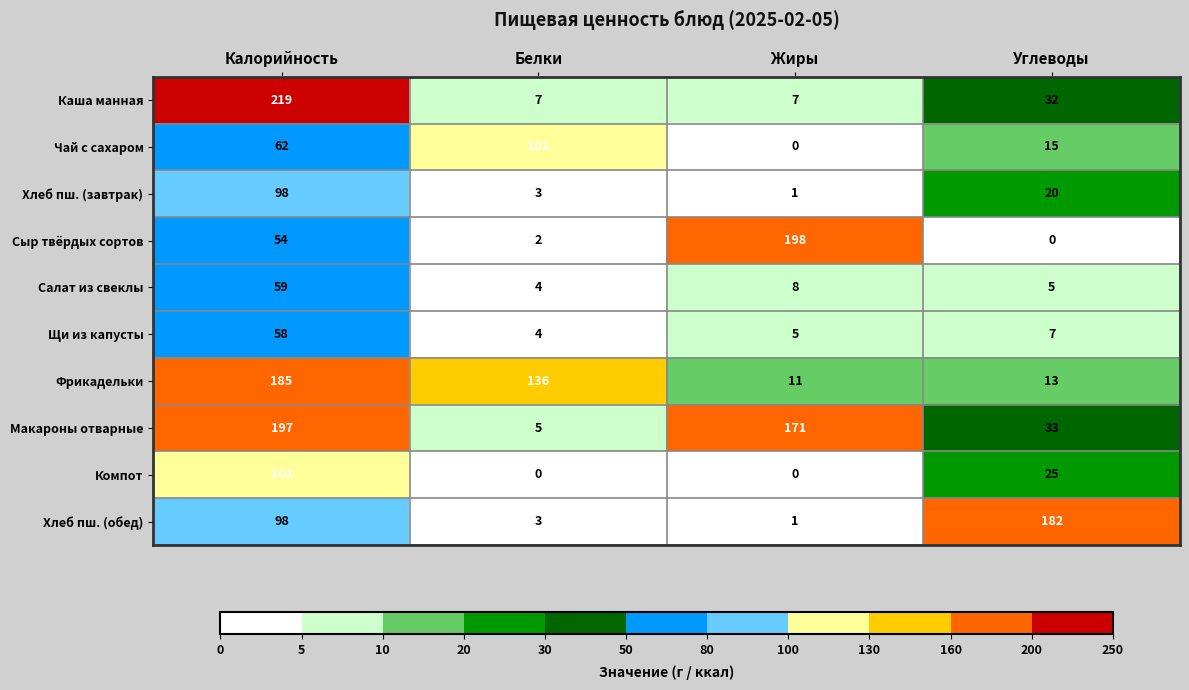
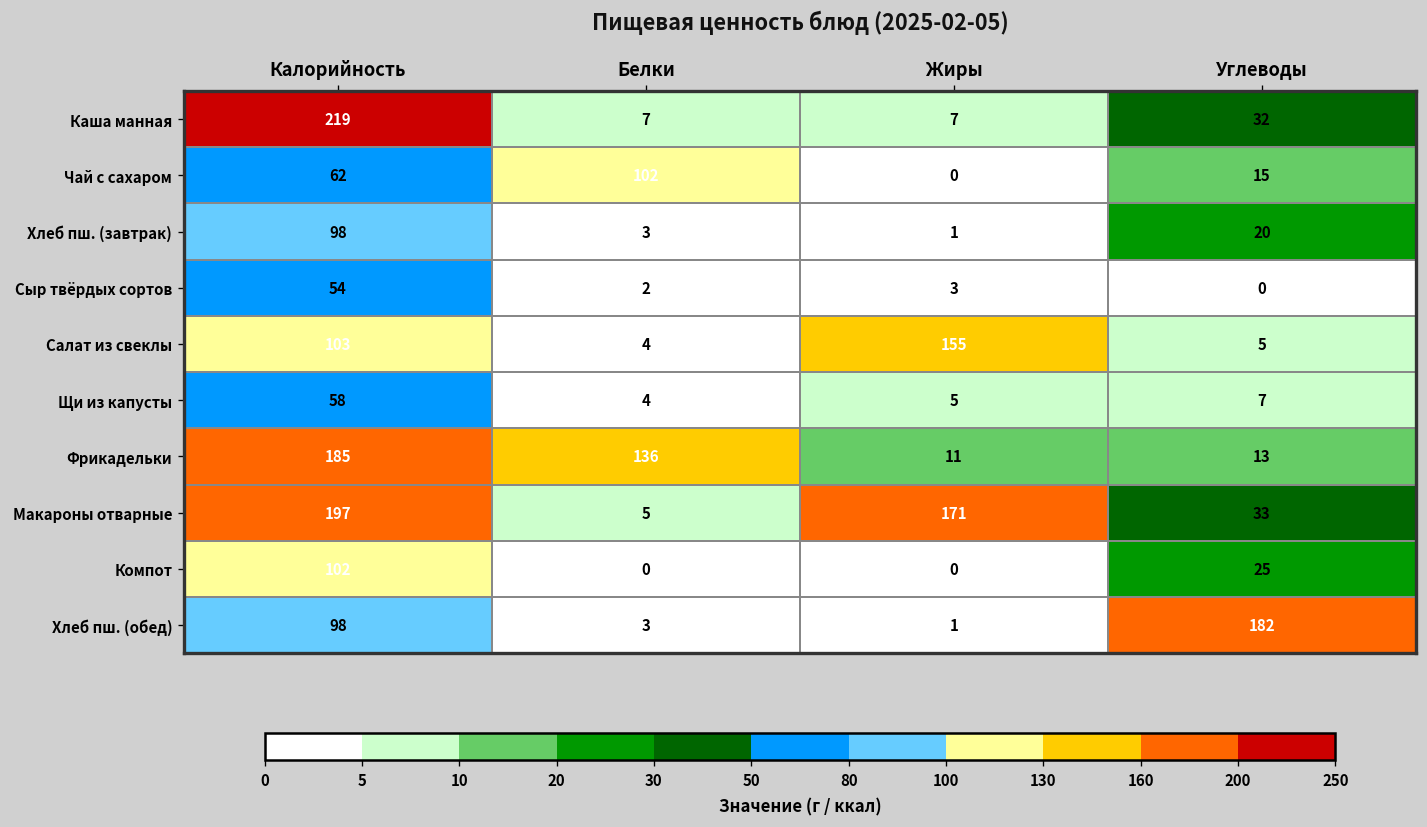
  {
    "Каша манная": {
      "Калорийность": 219,
      "Белки": 7,
      "Жиры": 7,
      "Углеводы": 32
    },
    "Чай с сахаром": {
      "Калорийность": 62,
      "Белки": 102,
      "Жиры": 0,
      "Углеводы": 15
    },
    "Хлеб пш. (завтрак)": {
      "Калорийность": 98,
      "Белки": 3,
      "Жиры": 1,
      "Углеводы": 20
    },
    "Сыр твёрдых сортов": {
      "Калорийность": 54,
      "Белки": 2,
-     "Жиры": 198,
+     "Жиры": 3,
      "Углеводы": 0
    },
    "Салат из свеклы": {
-     "Калорийность": 59,
+     "Калорийность": 103,
      "Белки": 4,
-     "Жиры": 8,
+     "Жиры": 155,
      "Углеводы": 5
    },
    "Щи из капусты": {
      "Калорийность": 58,
      "Белки": 4,
      "Жиры": 5,
      "Углеводы": 7
    },
    "Фрикадельки": {
      "Калорийность": 185,
      "Белки": 136,
      "Жиры": 11,
      "Углеводы": 13
    },
    "Макароны отварные": {
      "Калорийность": 197,
      "Белки": 5,
      "Жиры": 171,
      "Углеводы": 33
    },
    "Компот": {
      "Калорийность": 102,
      "Белки": 0,
      "Жиры": 0,
      "Углеводы": 25
    },
    "Хлеб пш. (обед)": {
      "Калорийность": 98,
      "Белки": 3,
      "Жиры": 1,
      "Углеводы": 182
    }
  }
